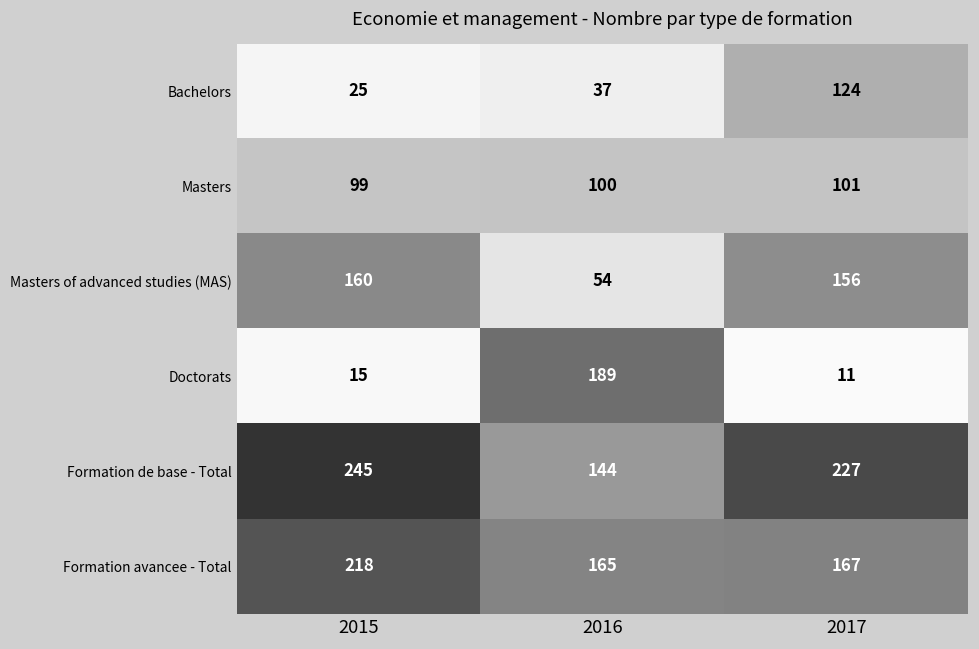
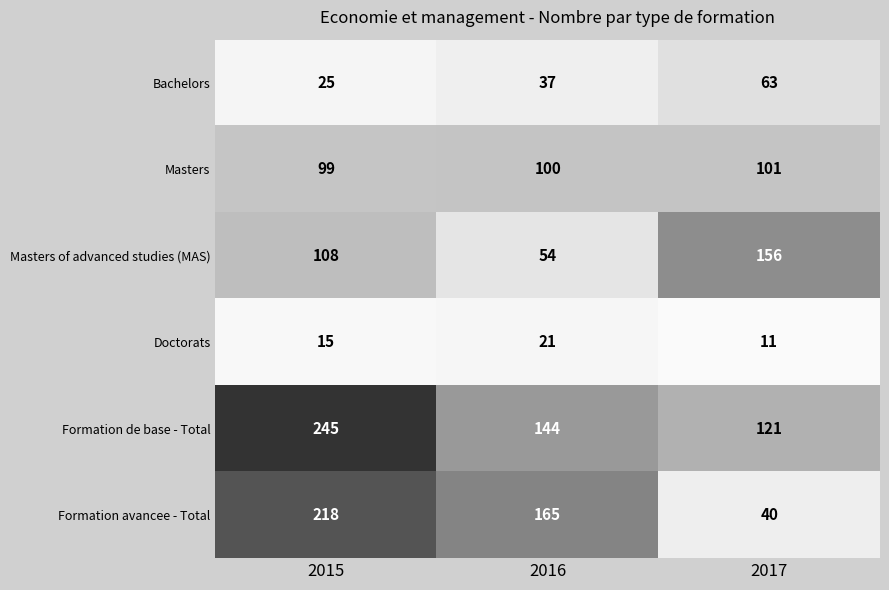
  {
    "Bachelors": {
      "2015": 25,
      "2016": 37,
-     "2017": 124
+     "2017": 63
    },
    "Masters": {
      "2015": 99,
      "2016": 100,
      "2017": 101
    },
    "Masters of advanced studies (MAS)": {
-     "2015": 160,
+     "2015": 108,
      "2016": 54,
      "2017": 156
    },
    "Doctorats": {
      "2015": 15,
-     "2016": 189,
+     "2016": 21,
      "2017": 11
    },
    "Formation de base - Total": {
      "2015": 245,
      "2016": 144,
-     "2017": 227
+     "2017": 121
    },
    "Formation avancee - Total": {
      "2015": 218,
      "2016": 165,
-     "2017": 167
+     "2017": 40
    }
  }
